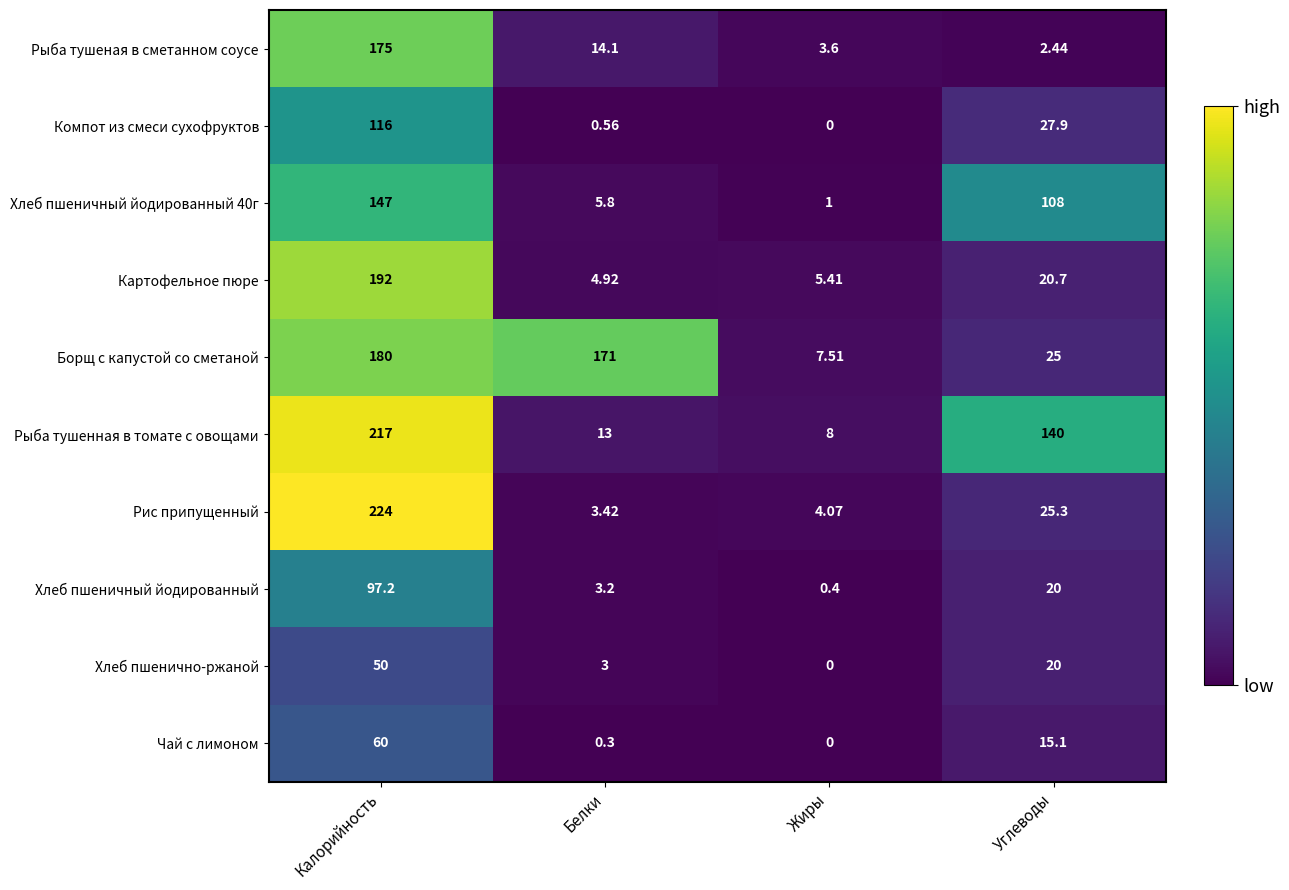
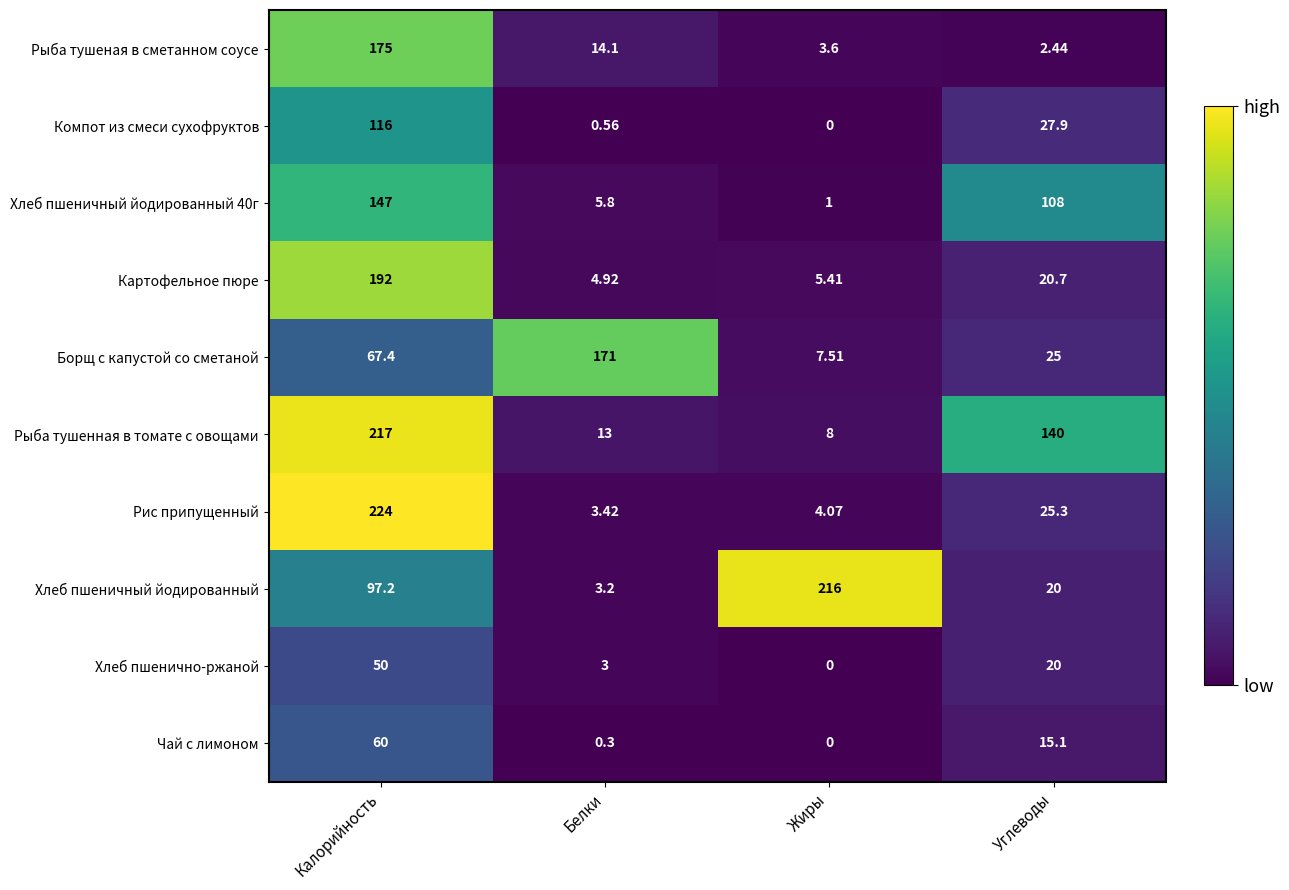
  {
    "Рыба тушеная в сметанном соусе": {
      "Калорийность": 175,
      "Белки": 14.1,
      "Жиры": 3.6,
      "Углеводы": 2.44
    },
    "Компот из смеси сухофруктов": {
      "Калорийность": 116,
      "Белки": 0.56,
      "Жиры": 0,
      "Углеводы": 27.9
    },
    "Хлеб пшеничный йодированный 40г": {
      "Калорийность": 147,
      "Белки": 5.8,
      "Жиры": 1,
      "Углеводы": 108
    },
    "Картофельное пюре": {
      "Калорийность": 192,
      "Белки": 4.92,
      "Жиры": 5.41,
      "Углеводы": 20.7
    },
    "Борщ с капустой со сметаной": {
-     "Калорийность": 180,
+     "Калорийность": 67.4,
      "Белки": 171,
      "Жиры": 7.51,
      "Углеводы": 25
    },
    "Рыба тушенная в томате с овощами": {
      "Калорийность": 217,
      "Белки": 13,
      "Жиры": 8,
      "Углеводы": 140
    },
    "Рис припущенный": {
      "Калорийность": 224,
      "Белки": 3.42,
      "Жиры": 4.07,
      "Углеводы": 25.3
    },
    "Хлеб пшеничный йодированный": {
      "Калорийность": 97.2,
      "Белки": 3.2,
-     "Жиры": 0.4,
+     "Жиры": 216,
      "Углеводы": 20
    },
    "Хлеб пшенично-ржаной": {
      "Калорийность": 50,
      "Белки": 3,
      "Жиры": 0,
      "Углеводы": 20
    },
    "Чай с лимоном": {
      "Калорийность": 60,
      "Белки": 0.3,
      "Жиры": 0,
      "Углеводы": 15.1
    }
  }
